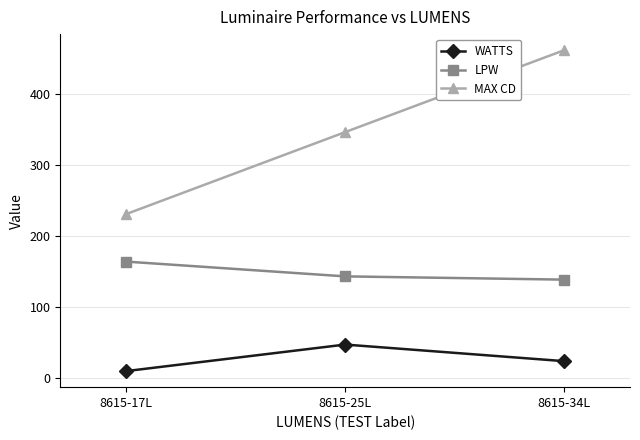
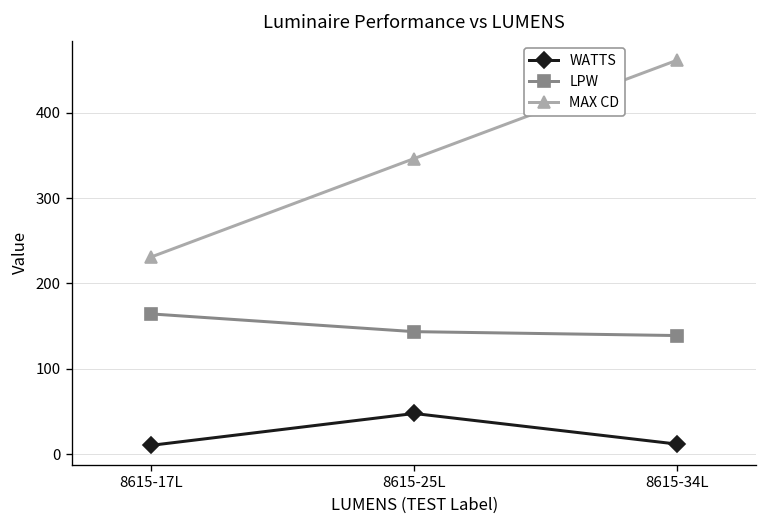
  {
    "WATTS": {
      "8615-17L": 10,
      "8615-25L": 50,
-     "8615-34L": 20
+     "8615-34L": 10
    }
  }
